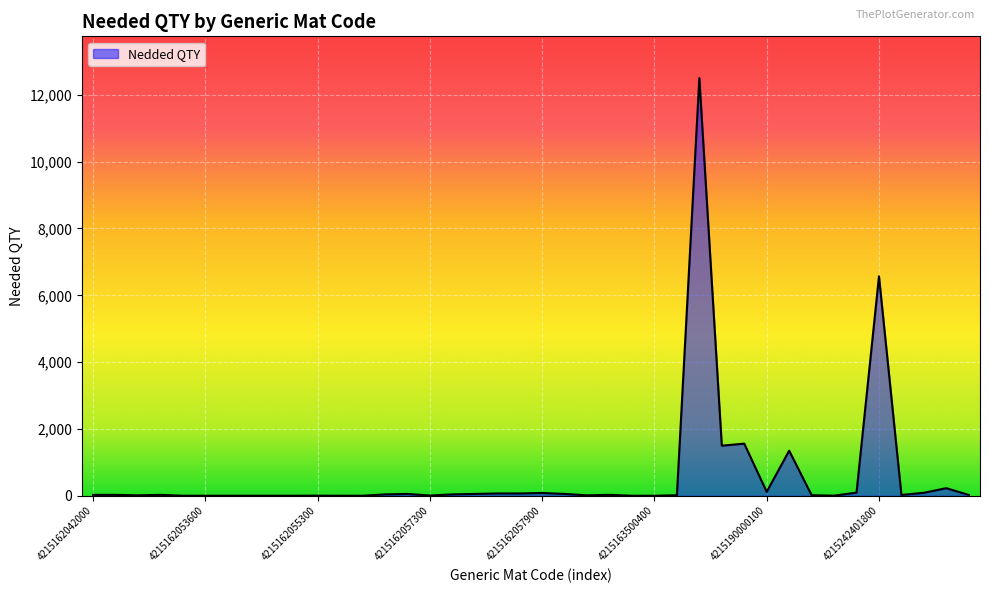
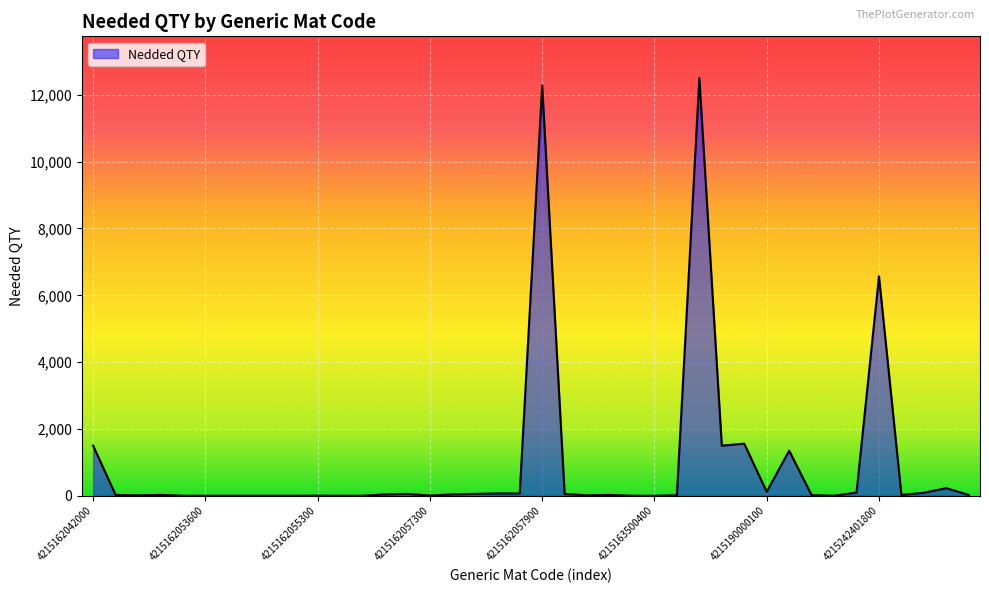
  {
-   "4215162042000": "0",
+   "4215162042000": "1,500",
    "4215162053600": "0",
    "4215162055300": "0",
    "4215162057300": "0",
-   "4215162057900": "100",
+   "4215162057900": "12,300",
    "4215163500400": "0",
    "4215190000100": "100",
    "4215242401800": "6,600"
  }
